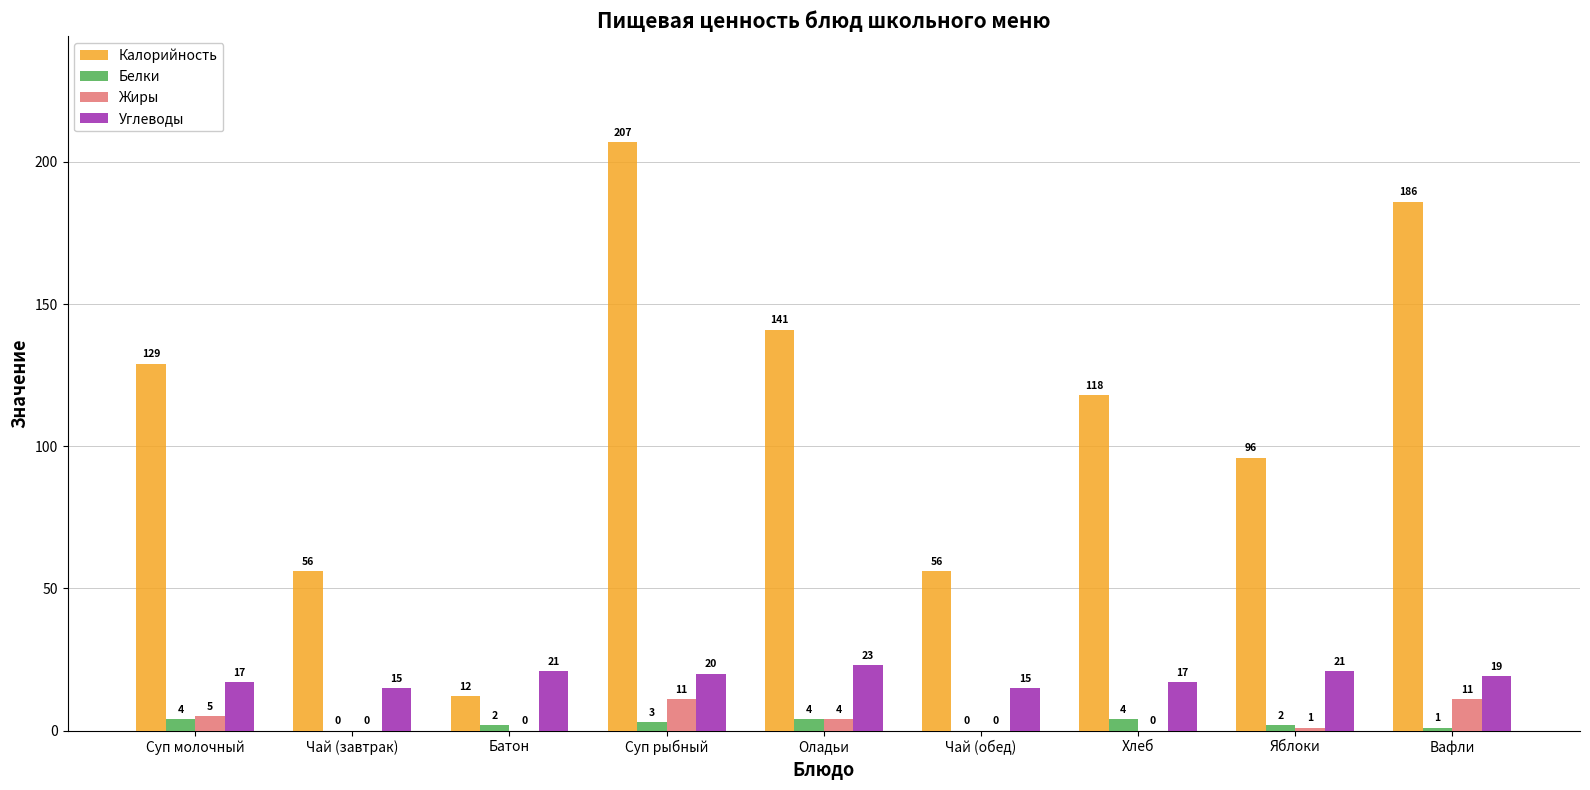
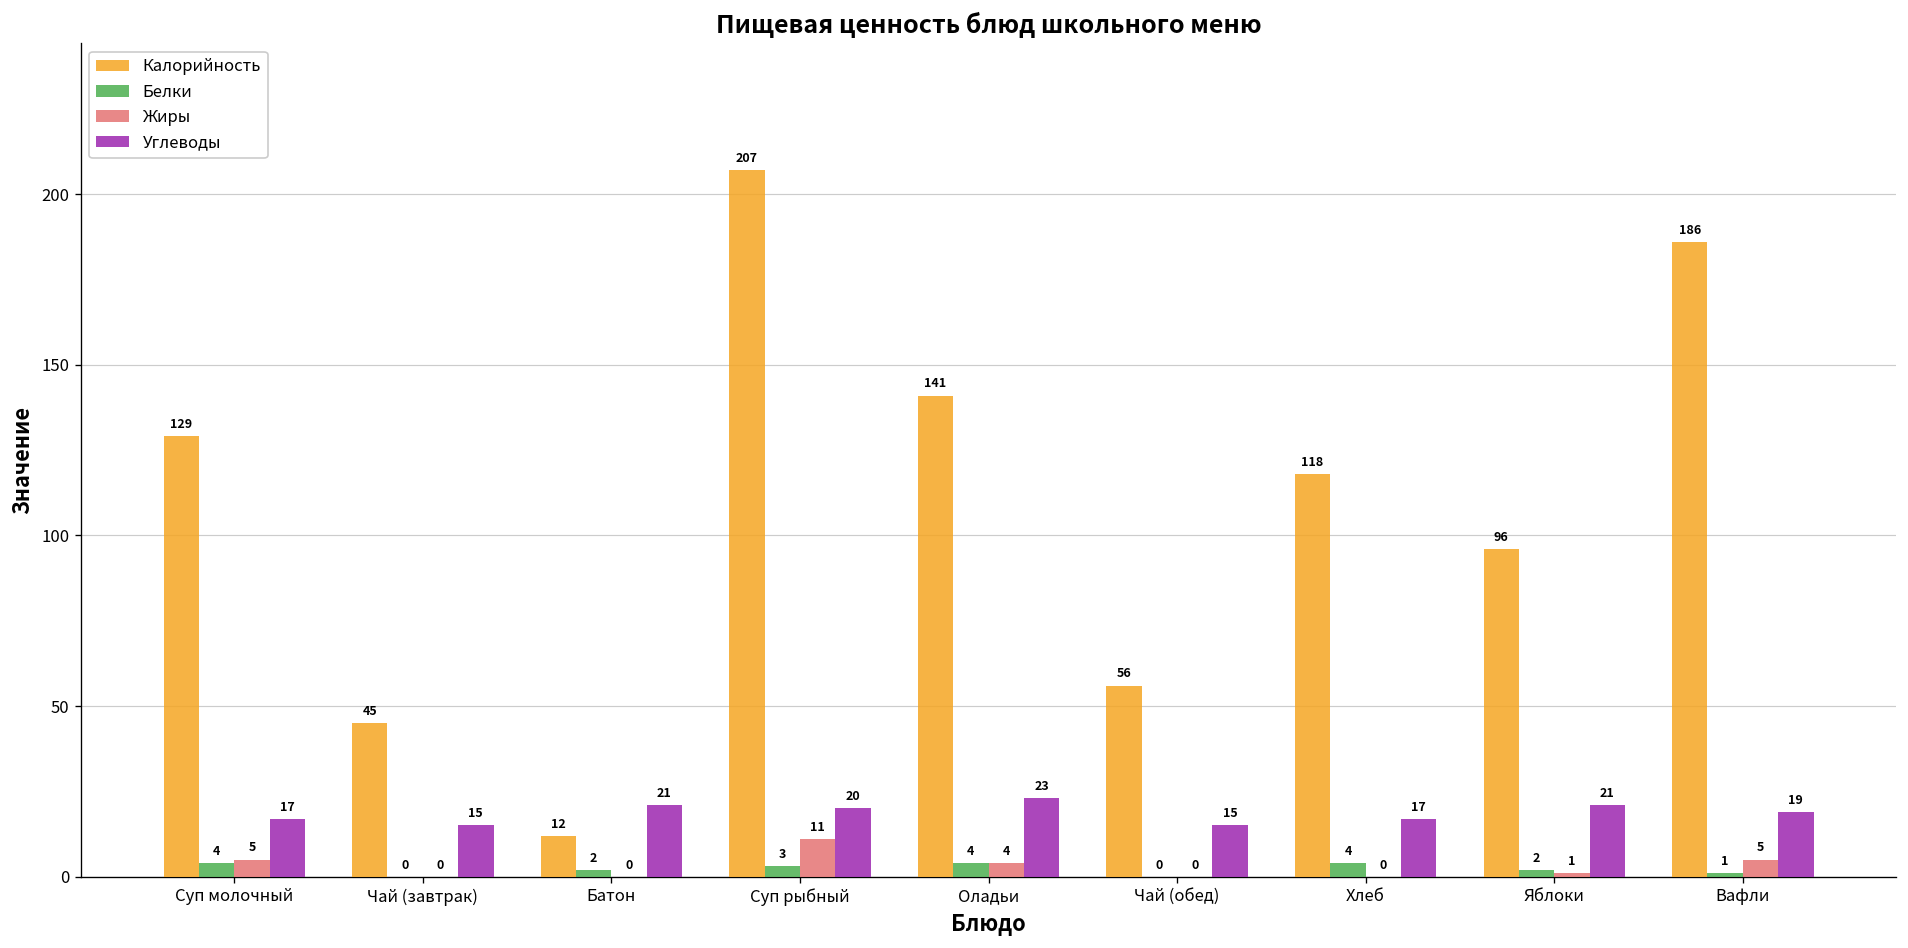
  {
    "Калорийность": {
      "Суп молочный": 129,
-     "Чай (завтрак)": 56,
+     "Чай (завтрак)": 45,
      "Батон": 12,
      "Суп рыбный": 207,
      "Оладьи": 141,
      "Чай (обед)": 56,
      "Хлеб": 118,
      "Яблоки": 96,
      "Вафли": 186
    },
    "Белки": {
      "Суп молочный": 4,
      "Чай (завтрак)": 0,
      "Батон": 2,
      "Суп рыбный": 3,
      "Оладьи": 4,
      "Чай (обед)": 0,
      "Хлеб": 4,
      "Яблоки": 2,
      "Вафли": 1
    },
    "Жиры": {
      "Суп молочный": 5,
      "Чай (завтрак)": 0,
      "Батон": 0,
      "Суп рыбный": 11,
      "Оладьи": 4,
      "Чай (обед)": 0,
      "Хлеб": 0,
      "Яблоки": 1,
-     "Вафли": 11
+     "Вафли": 5
    },
    "Углеводы": {
      "Суп молочный": 17,
      "Чай (завтрак)": 15,
      "Батон": 21,
      "Суп рыбный": 20,
      "Оладьи": 23,
      "Чай (обед)": 15,
      "Хлеб": 17,
      "Яблоки": 21,
      "Вафли": 19
    }
  }
